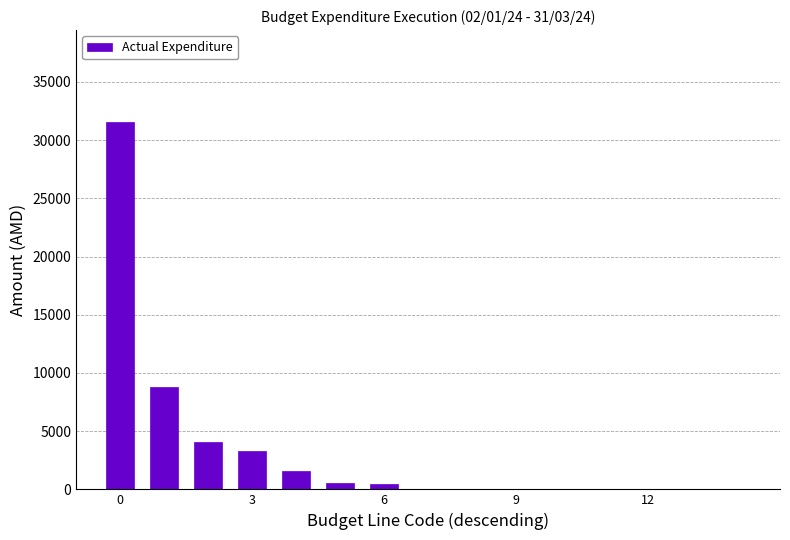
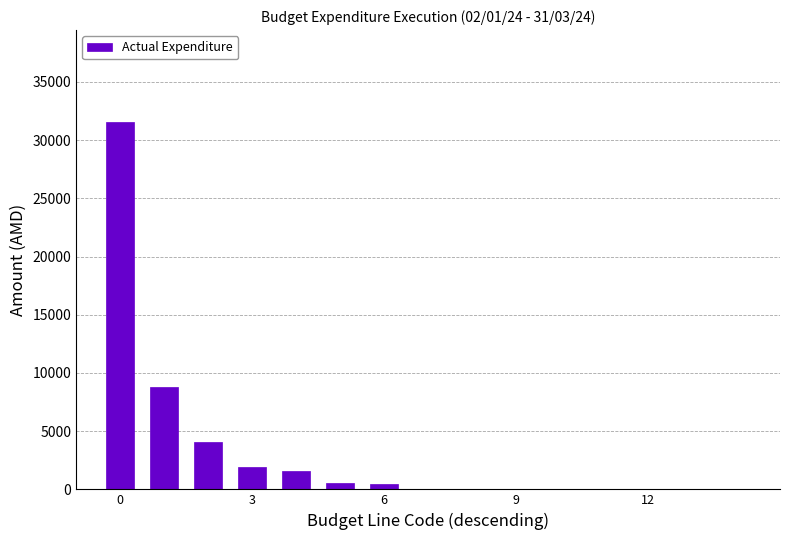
  {
    "0": 31600,
-   "3": 3300,
+   "3": 1900,
    "6": 500,
    "9": 0,
    "12": 0
  }
